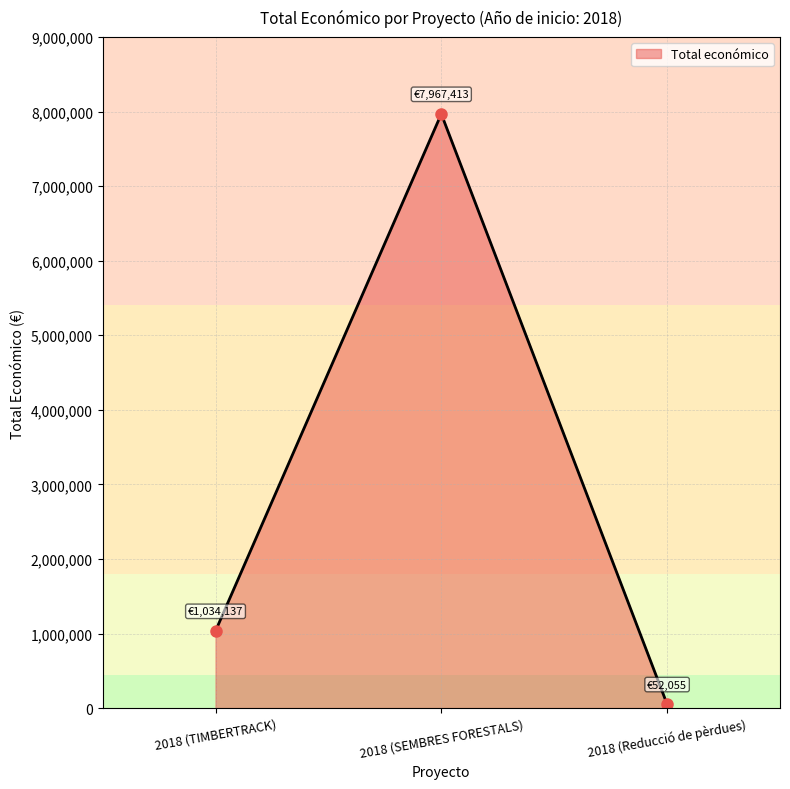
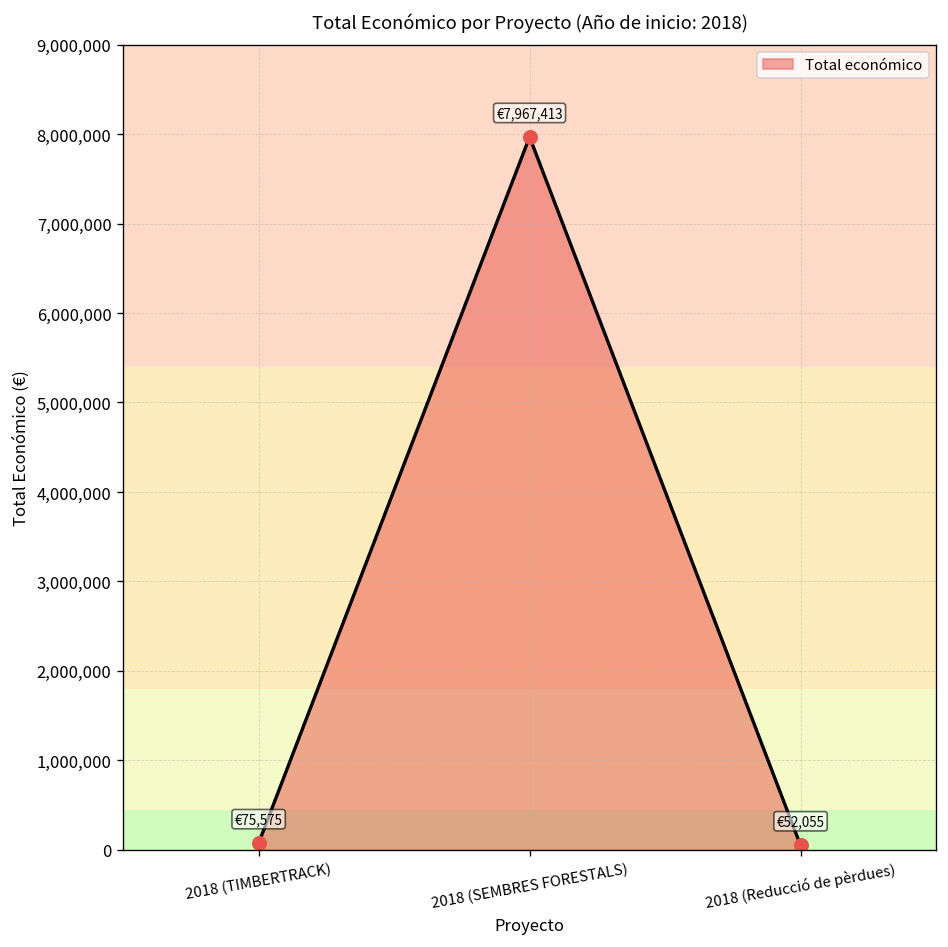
  {
-   "2018 (TIMBERTRACK)": "€1,034,137"
+   "2018 (TIMBERTRACK)": "€75,575"
  }
